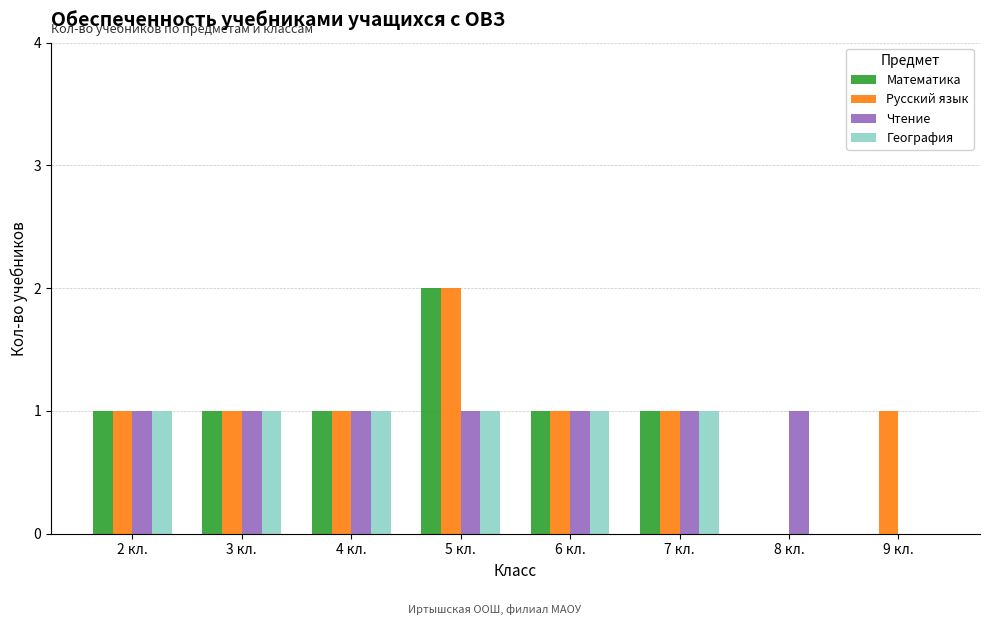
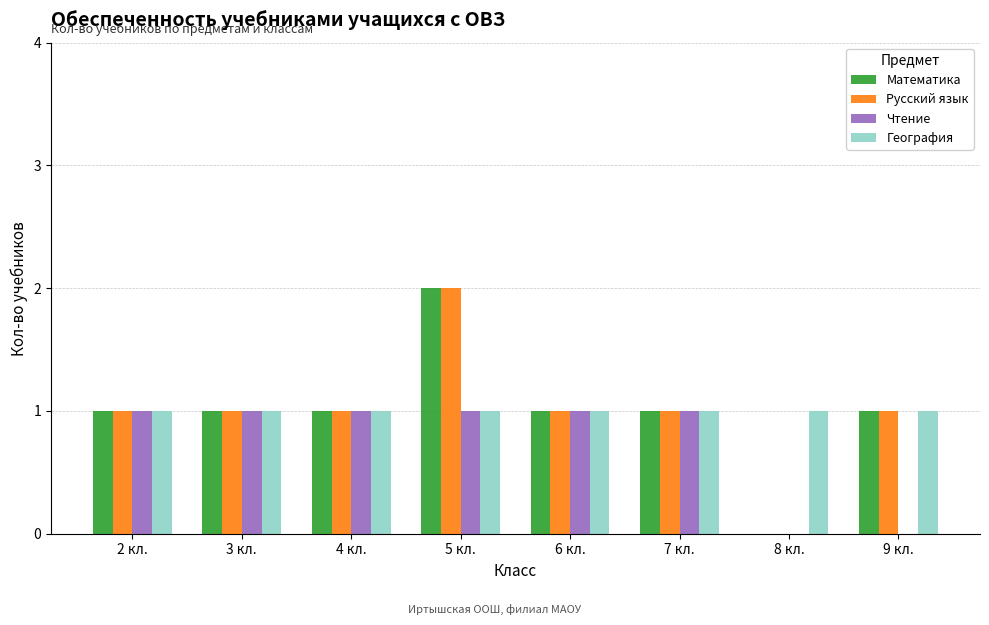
  {
    "Математика": {
      "2 кл.": 1,
      "3 кл.": 1,
      "4 кл.": 1,
      "5 кл.": 2,
      "6 кл.": 1,
      "7 кл.": 1,
      "8 кл.": 0,
-     "9 кл.": 0
+     "9 кл.": 1
    },
    "Русский язык": {
      "2 кл.": 1,
      "3 кл.": 1,
      "4 кл.": 1,
      "5 кл.": 2,
      "6 кл.": 1,
      "7 кл.": 1,
      "8 кл.": 0,
      "9 кл.": 1
    },
    "Чтение": {
      "2 кл.": 1,
      "3 кл.": 1,
      "4 кл.": 1,
      "5 кл.": 1,
      "6 кл.": 1,
      "7 кл.": 1,
-     "8 кл.": 1,
+     "8 кл.": 0,
      "9 кл.": 0
    },
    "География": {
      "2 кл.": 1,
      "3 кл.": 1,
      "4 кл.": 1,
      "5 кл.": 1,
      "6 кл.": 1,
      "7 кл.": 1,
-     "8 кл.": 0,
-     "9 кл.": 0
+     "8 кл.": 1,
+     "9 кл.": 1
    }
  }
